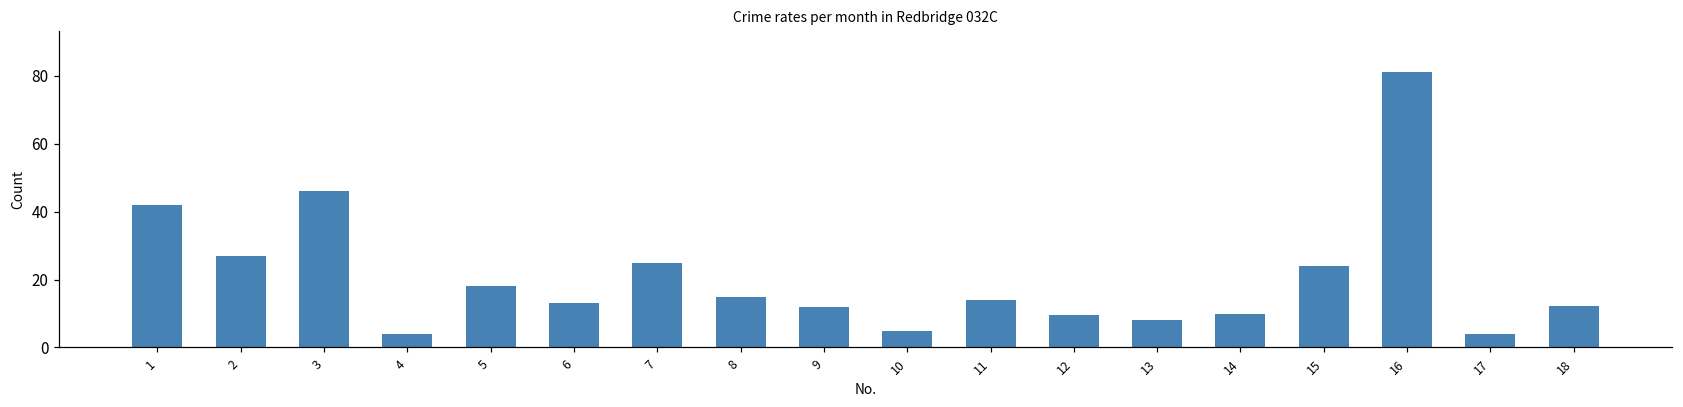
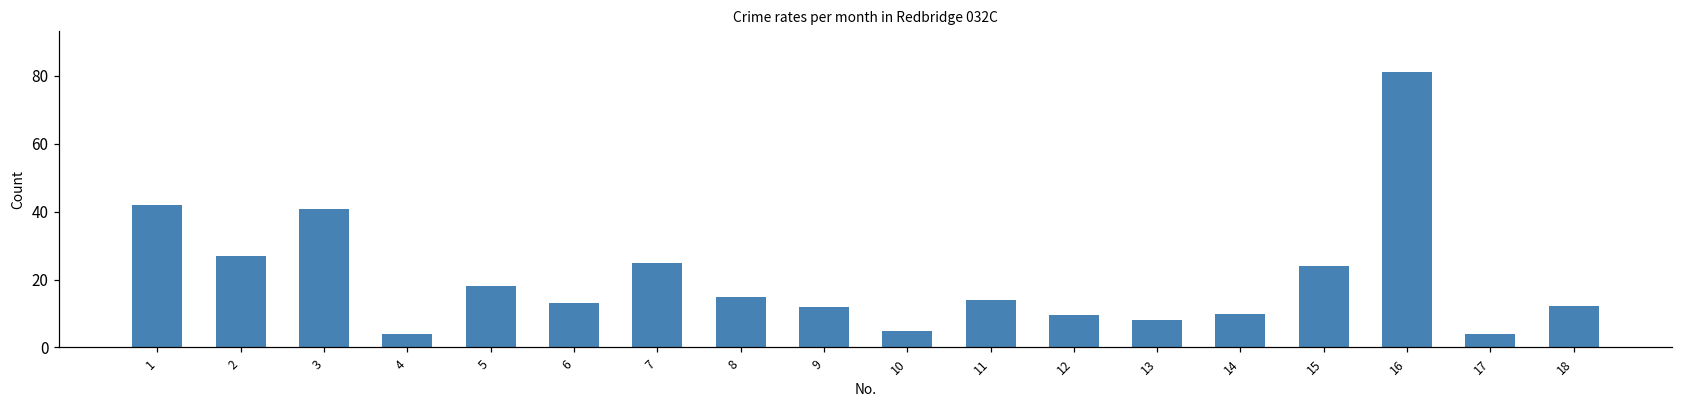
  {
    "1": 42,
    "2": 27,
-   "3": 46,
+   "3": 41,
    "4": 4,
    "5": 18,
    "6": 13,
    "7": 25,
    "8": 15,
    "9": 12,
    "10": 5,
    "11": 14,
    "12": 10,
    "13": 8,
    "14": 10,
    "15": 24,
    "16": 81,
    "17": 4,
    "18": 12
  }
